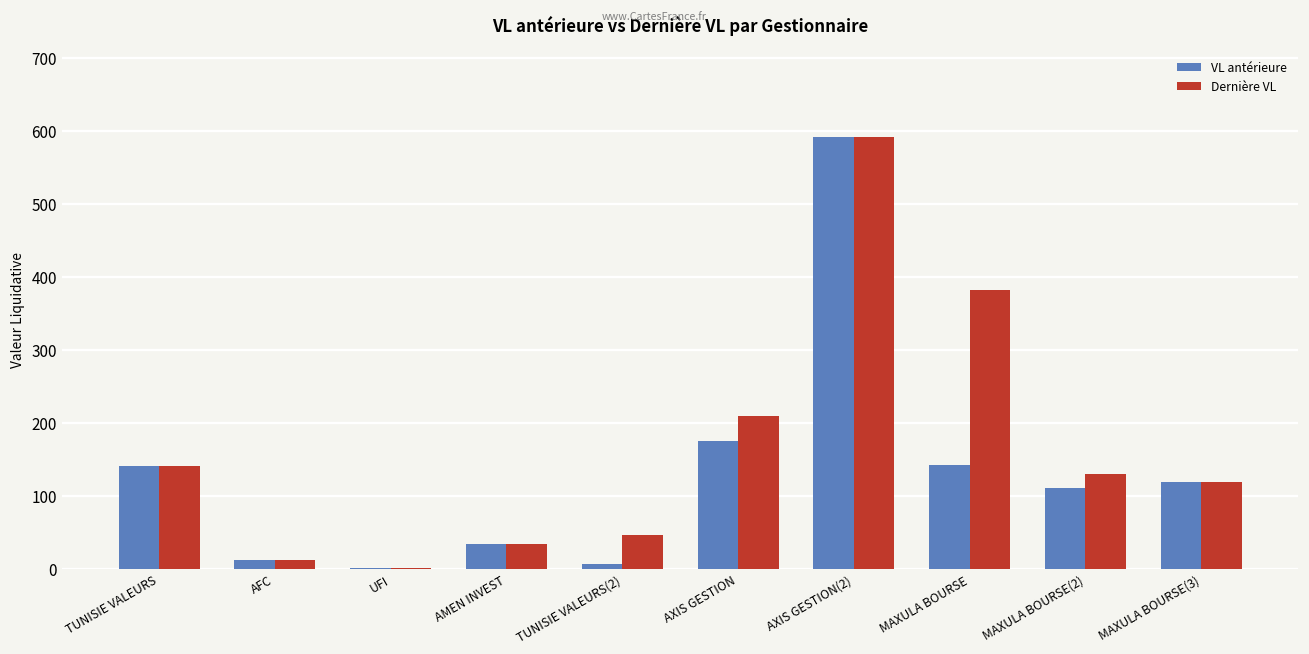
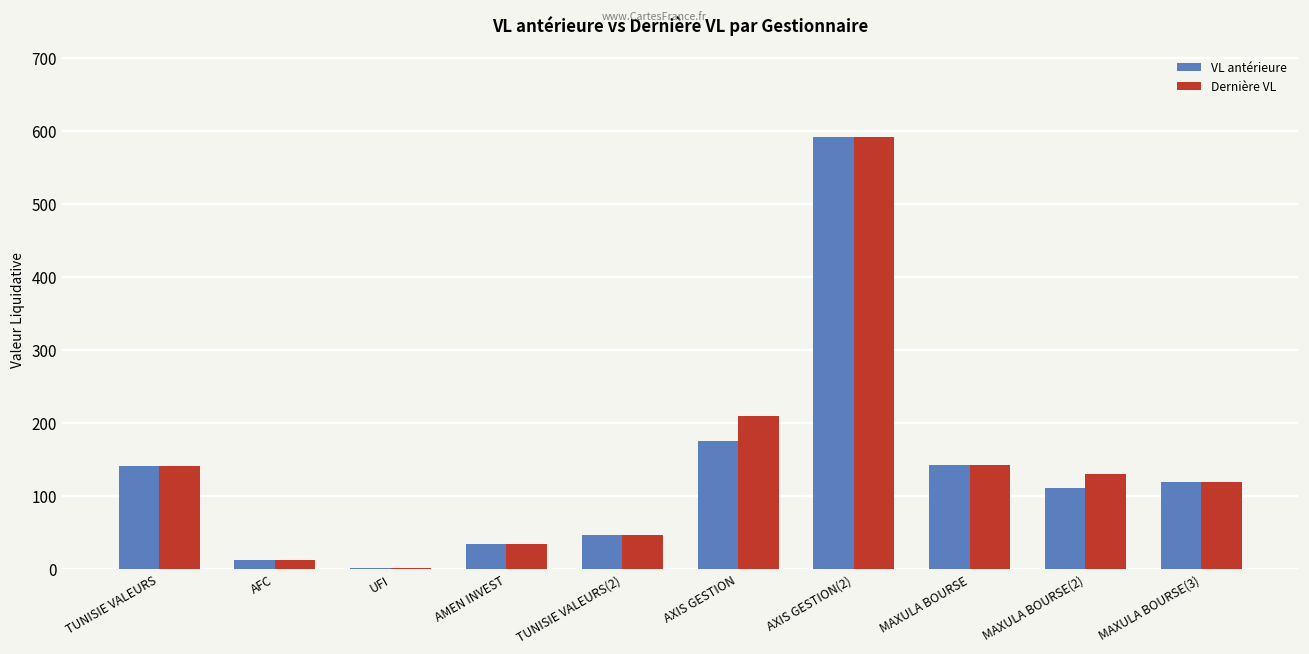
  {
    "VL antérieure": {
      "TUNISIE VALEURS": 140,
      "AFC": 10,
      "AMEN INVEST": 30,
-     "TUNISIE VALEURS(2)": 10,
+     "TUNISIE VALEURS(2)": 50,
      "AXIS GESTION": 180,
      "AXIS GESTION(2)": 590,
      "MAXULA BOURSE": 140,
      "MAXULA BOURSE(2)": 110,
      "MAXULA BOURSE(3)": 120
    },
    "Dernière VL": {
      "TUNISIE VALEURS": 140,
      "AFC": 10,
      "AMEN INVEST": 30,
      "TUNISIE VALEURS(2)": 50,
      "AXIS GESTION": 210,
      "AXIS GESTION(2)": 590,
-     "MAXULA BOURSE": 380,
+     "MAXULA BOURSE": 140,
      "MAXULA BOURSE(2)": 130,
      "MAXULA BOURSE(3)": 120
    }
  }
